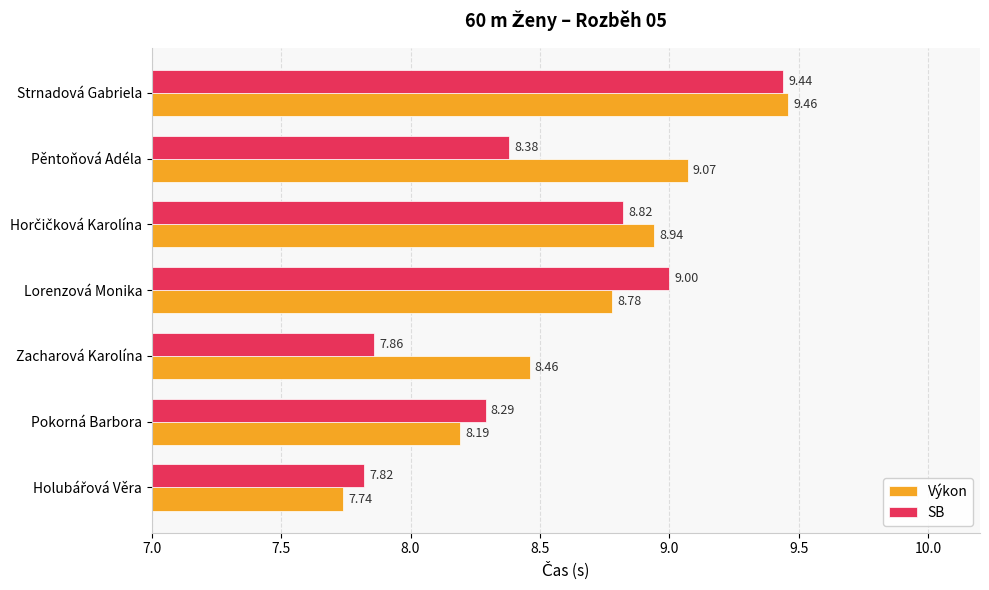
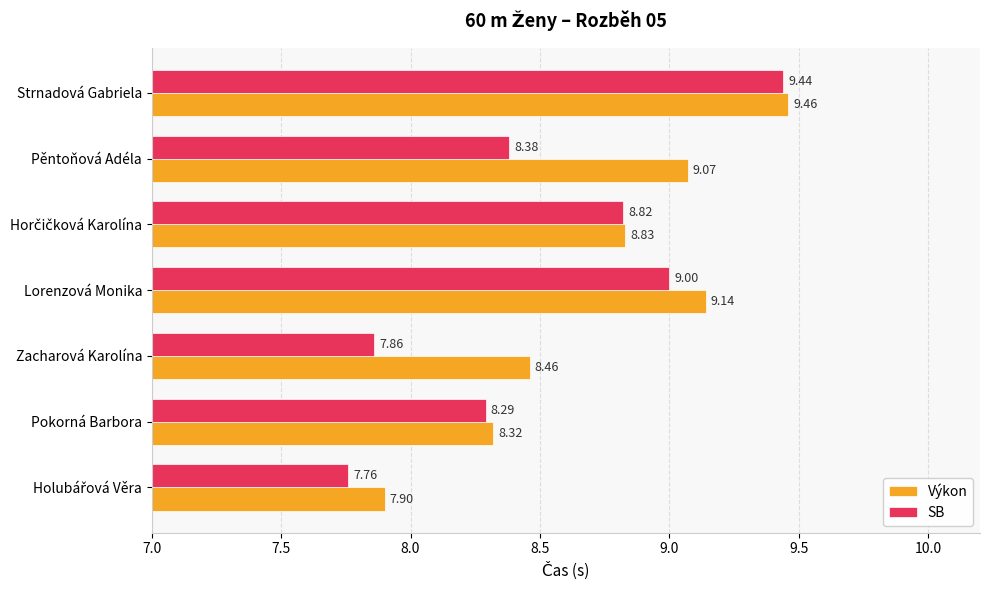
  {
    "Výkon": {
      "Strnadová Gabriela": 9.46,
      "Pěntoňová Adéla": 9.07,
-     "Horčičková Karolína": 8.94,
-     "Lorenzová Monika": 8.78,
+     "Horčičková Karolína": 8.83,
+     "Lorenzová Monika": 9.14,
      "Zacharová Karolína": 8.46,
-     "Pokorná Barbora": 8.19,
-     "Holubářová Věra": 7.74
+     "Pokorná Barbora": 8.32,
+     "Holubářová Věra": 7.90
    },
    "SB": {
      "Strnadová Gabriela": 9.44,
      "Pěntoňová Adéla": 8.38,
      "Horčičková Karolína": 8.82,
      "Lorenzová Monika": 9.00,
      "Zacharová Karolína": 7.86,
      "Pokorná Barbora": 8.29,
-     "Holubářová Věra": 7.82
+     "Holubářová Věra": 7.76
    }
  }
